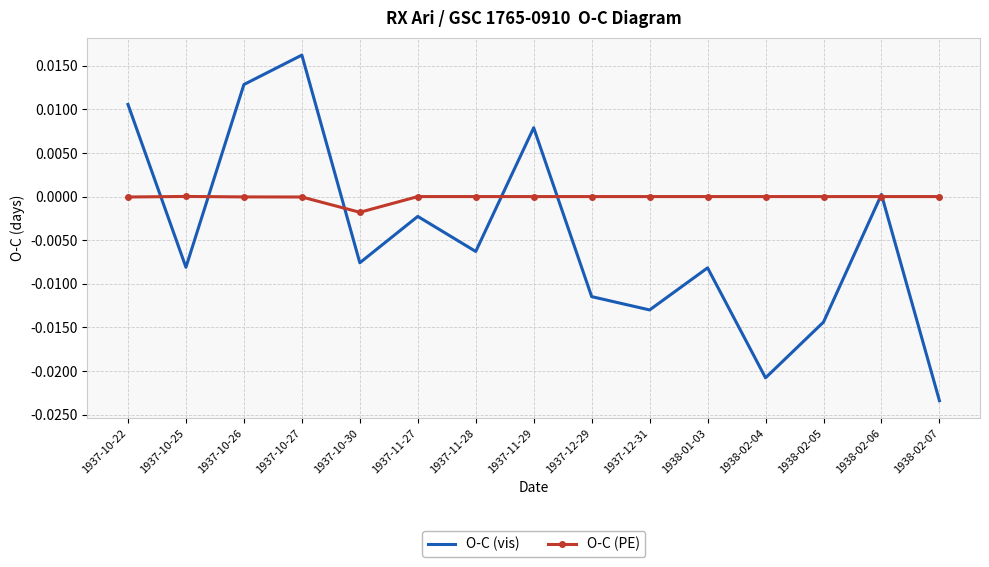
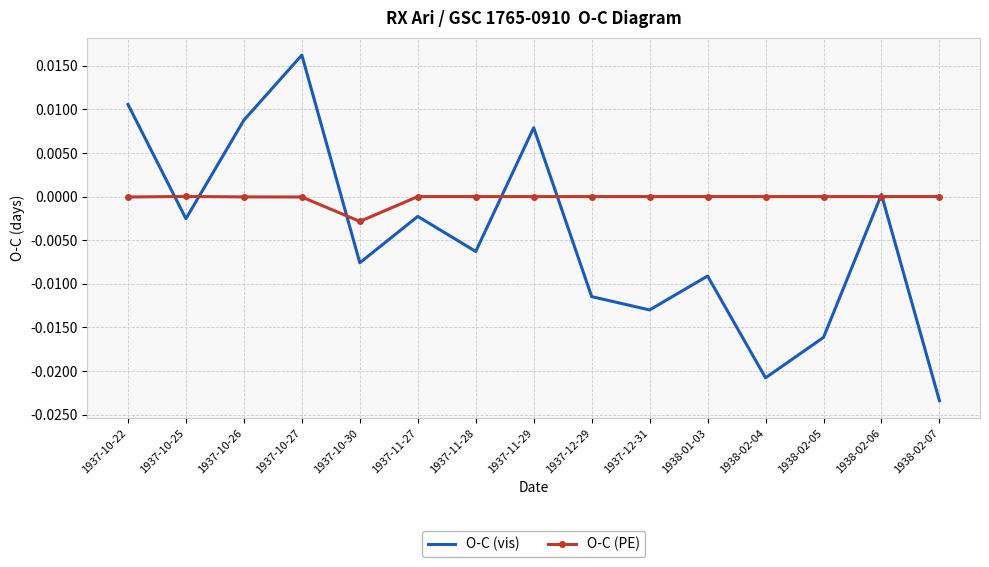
  {
    "O-C (vis)": {
      "1937-10-22": 0.011,
-     "1937-10-25": -0.008,
-     "1937-10-26": 0.013,
+     "1937-10-25": -0.003,
+     "1937-10-26": 0.009,
      "1937-10-27": 0.016,
      "1937-10-30": -0.008,
      "1937-11-27": -0.002,
      "1937-11-28": -0.006,
      "1937-11-29": 0.008,
      "1937-12-29": -0.011,
      "1937-12-31": -0.013,
-     "1938-01-03": -0.008,
+     "1938-01-03": -0.009,
      "1938-02-04": -0.021,
-     "1938-02-05": -0.014,
+     "1938-02-05": -0.016,
      "1938-02-07": -0.023
    },
    "O-C (PE)": {
      "1937-10-22": 0.000,
      "1937-10-25": 0.000,
      "1937-10-26": 0.000,
      "1937-10-27": 0.000,
-     "1937-10-30": -0.002,
+     "1937-10-30": -0.003,
      "1937-11-27": 0.000,
      "1937-11-28": 0.000,
      "1937-11-29": 0.000,
      "1937-12-29": 0.000,
      "1937-12-31": 0.000,
      "1938-01-03": 0.000,
      "1938-02-04": 0.000,
      "1938-02-05": 0.000,
      "1938-02-07": 0.000
    }
  }
